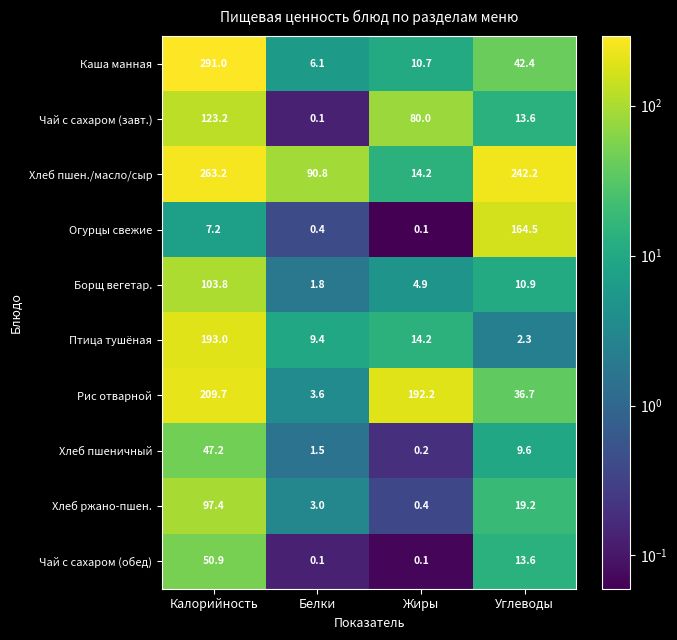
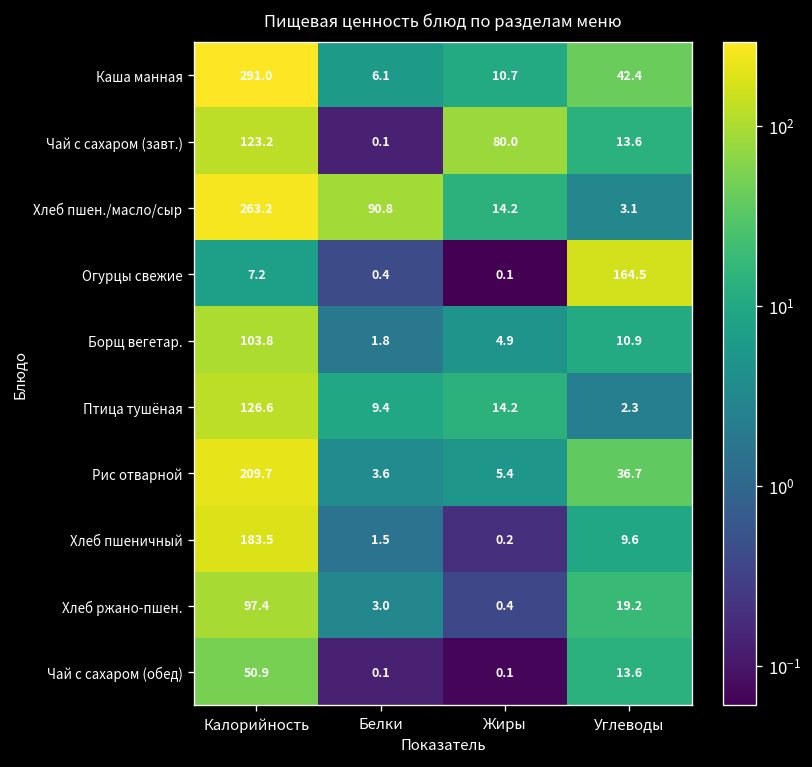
  {
    "Каша манная": {
      "Калорийность": 291.0,
      "Белки": 6.1,
      "Жиры": 10.7,
      "Углеводы": 42.4
    },
    "Чай с сахаром (завт.)": {
      "Калорийность": 123.2,
      "Белки": 0.1,
      "Жиры": 80.0,
      "Углеводы": 13.6
    },
    "Хлеб пшен./масло/сыр": {
      "Калорийность": 263.2,
      "Белки": 90.8,
      "Жиры": 14.2,
-     "Углеводы": 242.2
+     "Углеводы": 3.1
    },
    "Огурцы свежие": {
      "Калорийность": 7.2,
      "Белки": 0.4,
      "Жиры": 0.1,
      "Углеводы": 164.5
    },
    "Борщ вегетар.": {
      "Калорийность": 103.8,
      "Белки": 1.8,
      "Жиры": 4.9,
      "Углеводы": 10.9
    },
    "Птица тушёная": {
-     "Калорийность": 193.0,
+     "Калорийность": 126.6,
      "Белки": 9.4,
      "Жиры": 14.2,
      "Углеводы": 2.3
    },
    "Рис отварной": {
      "Калорийность": 209.7,
      "Белки": 3.6,
-     "Жиры": 192.2,
+     "Жиры": 5.4,
      "Углеводы": 36.7
    },
    "Хлеб пшеничный": {
-     "Калорийность": 47.2,
+     "Калорийность": 183.5,
      "Белки": 1.5,
      "Жиры": 0.2,
      "Углеводы": 9.6
    },
    "Хлеб ржано-пшен.": {
      "Калорийность": 97.4,
      "Белки": 3.0,
      "Жиры": 0.4,
      "Углеводы": 19.2
    },
    "Чай с сахаром (обед)": {
      "Калорийность": 50.9,
      "Белки": 0.1,
      "Жиры": 0.1,
      "Углеводы": 13.6
    }
  }
